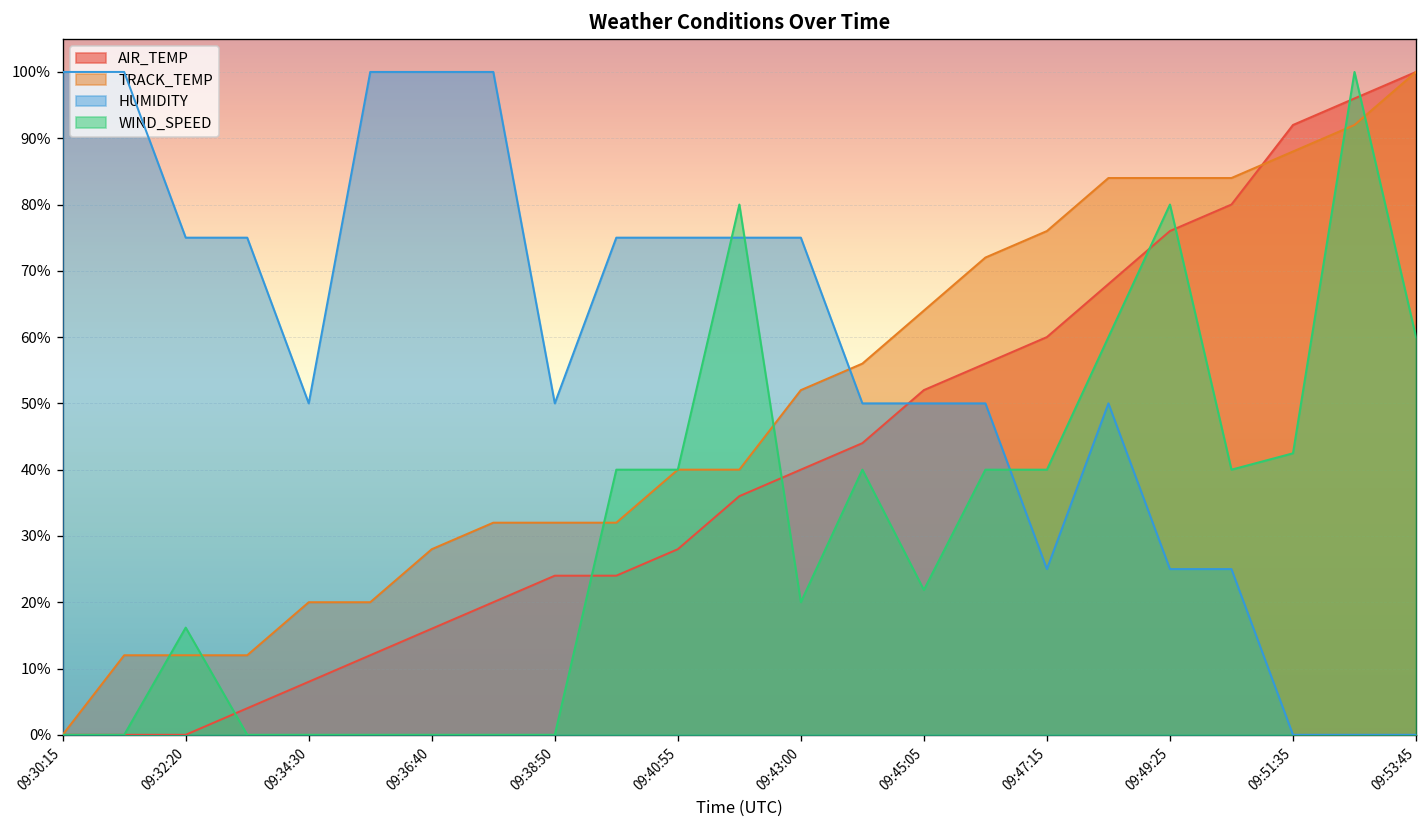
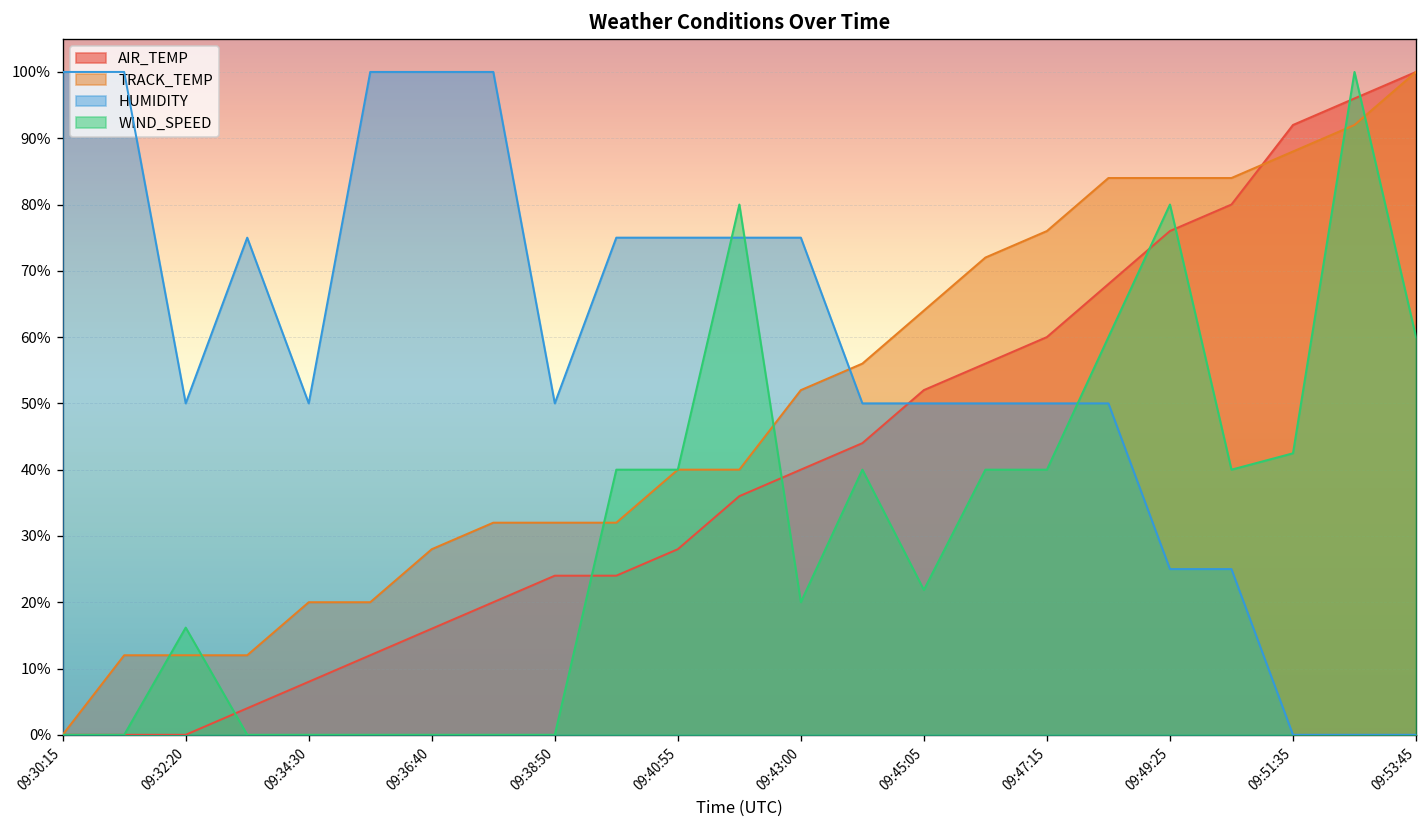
  {
    "HUMIDITY": {
      "09:30:15": "100%",
-     "09:32:20": "75%",
+     "09:32:20": "50%",
      "09:34:30": "50%",
      "09:36:40": "100%",
      "09:38:50": "50%",
      "09:40:55": "75%",
      "09:43:00": "75%",
      "09:45:05": "50%",
-     "09:47:15": "25%",
+     "09:47:15": "50%",
      "09:49:25": "25%",
      "09:51:35": "0%",
      "09:53:45": "0%"
    },
    "WIND_SPEED": {
      "09:32:20": "16%",
      "09:34:30": "0%",
      "09:36:40": "0%",
      "09:38:50": "0%",
      "09:43:00": "20%",
      "09:45:05": "22%",
      "09:47:15": "40%",
      "09:49:25": "80%",
      "09:51:35": "42%",
      "09:53:45": "60%"
    }
  }
